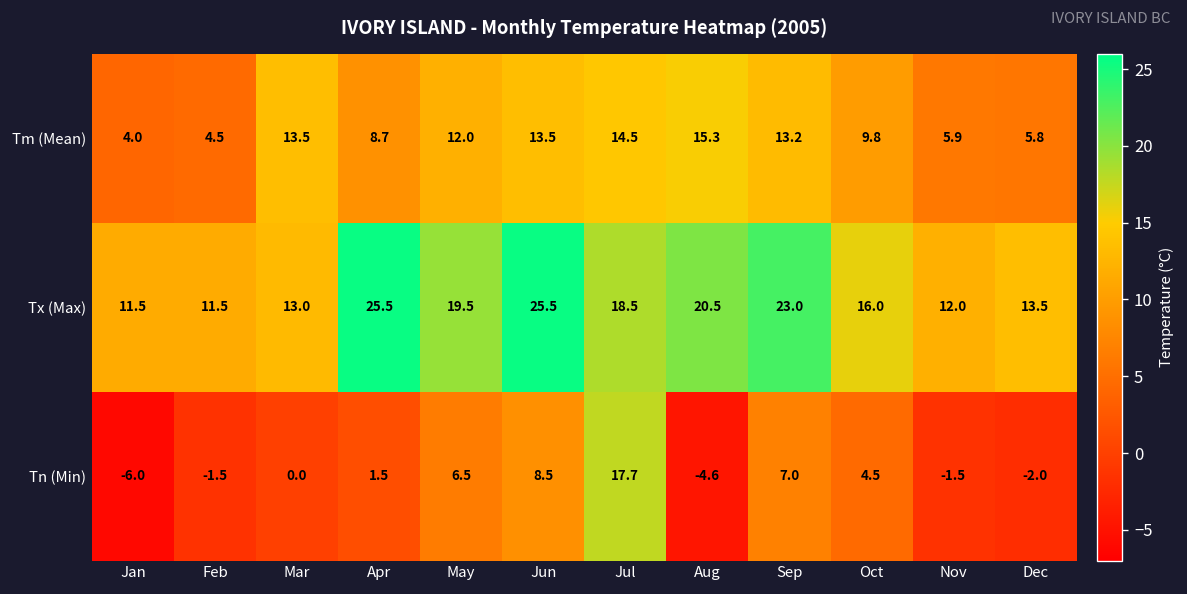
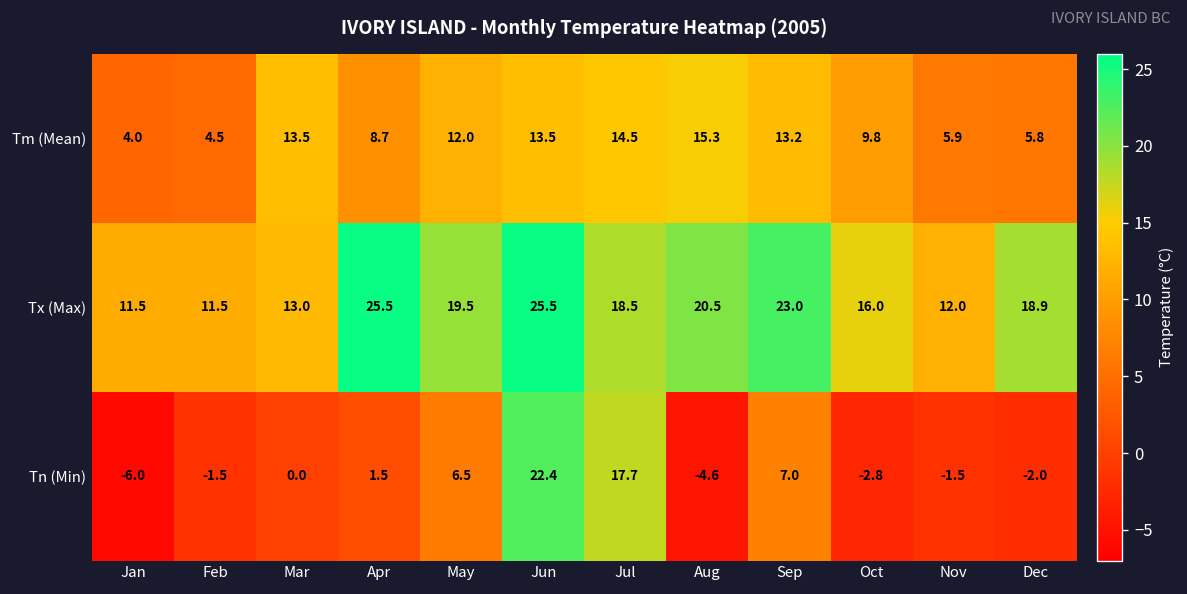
  {
    "Tm (Mean)": {
      "Jan": 4.0,
      "Feb": 4.5,
      "Mar": 13.5,
      "Apr": 8.7,
      "May": 12.0,
      "Jun": 13.5,
      "Jul": 14.5,
      "Aug": 15.3,
      "Sep": 13.2,
      "Oct": 9.8,
      "Nov": 5.9,
      "Dec": 5.8
    },
    "Tx (Max)": {
      "Jan": 11.5,
      "Feb": 11.5,
      "Mar": 13.0,
      "Apr": 25.5,
      "May": 19.5,
      "Jun": 25.5,
      "Jul": 18.5,
      "Aug": 20.5,
      "Sep": 23.0,
      "Oct": 16.0,
      "Nov": 12.0,
-     "Dec": 13.5
+     "Dec": 18.9
    },
    "Tn (Min)": {
      "Jan": -6.0,
      "Feb": -1.5,
      "Mar": 0.0,
      "Apr": 1.5,
      "May": 6.5,
-     "Jun": 8.5,
+     "Jun": 22.4,
      "Jul": 17.7,
      "Aug": -4.6,
      "Sep": 7.0,
-     "Oct": 4.5,
+     "Oct": -2.8,
      "Nov": -1.5,
      "Dec": -2.0
    }
  }
